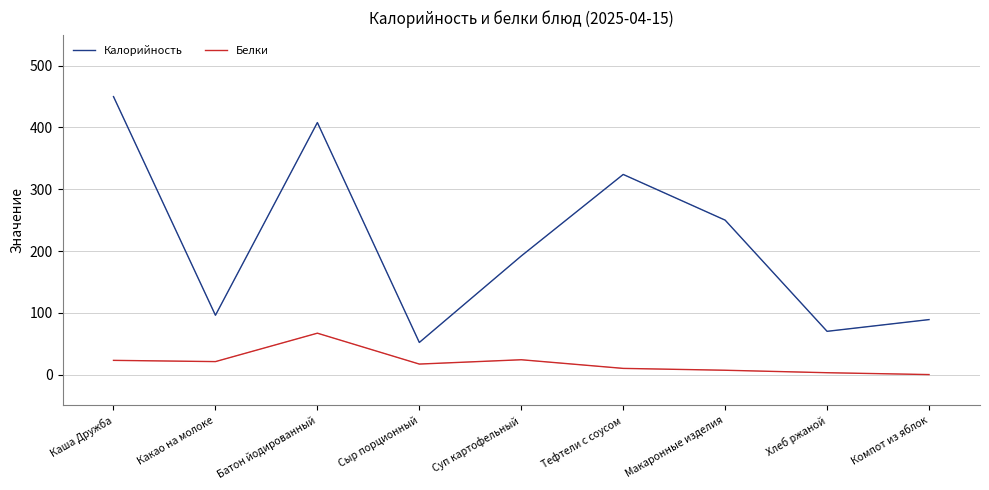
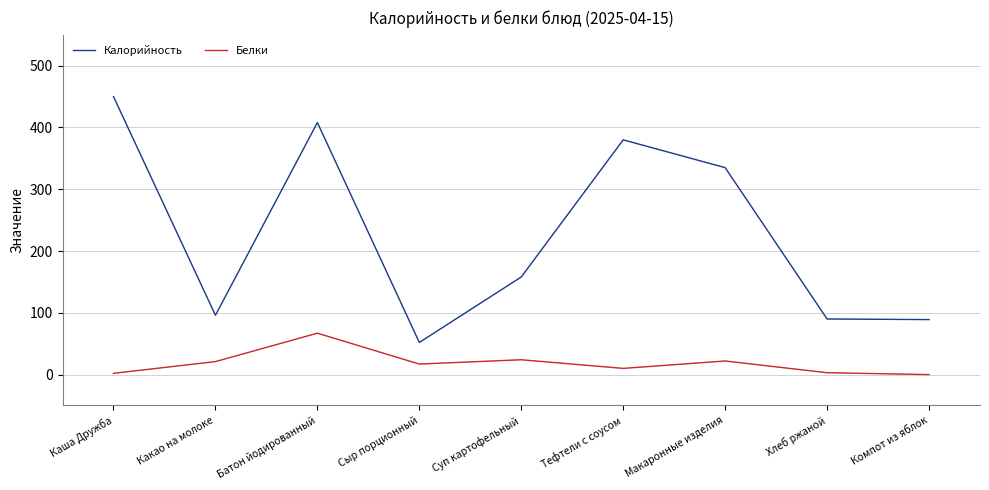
  {
    "Калорийность": {
      "Каша Дружба": 450,
      "Какао на молоке": 100,
      "Батон йодированный": 410,
      "Сыр порционный": 50,
-     "Суп картофельный": 190,
-     "Тефтели с соусом": 320,
-     "Макаронные изделия": 250,
-     "Хлеб ржаной": 70,
+     "Суп картофельный": 160,
+     "Тефтели с соусом": 380,
+     "Макаронные изделия": 340,
+     "Хлеб ржаной": 90,
      "Компот из яблок": 90
    },
    "Белки": {
-     "Каша Дружба": 20,
+     "Каша Дружба": 0,
      "Какао на молоке": 20,
      "Батон йодированный": 70,
      "Сыр порционный": 20,
      "Суп картофельный": 20,
      "Тефтели с соусом": 10,
-     "Макаронные изделия": 10,
+     "Макаронные изделия": 20,
      "Хлеб ржаной": 0,
      "Компот из яблок": 0
    }
  }
